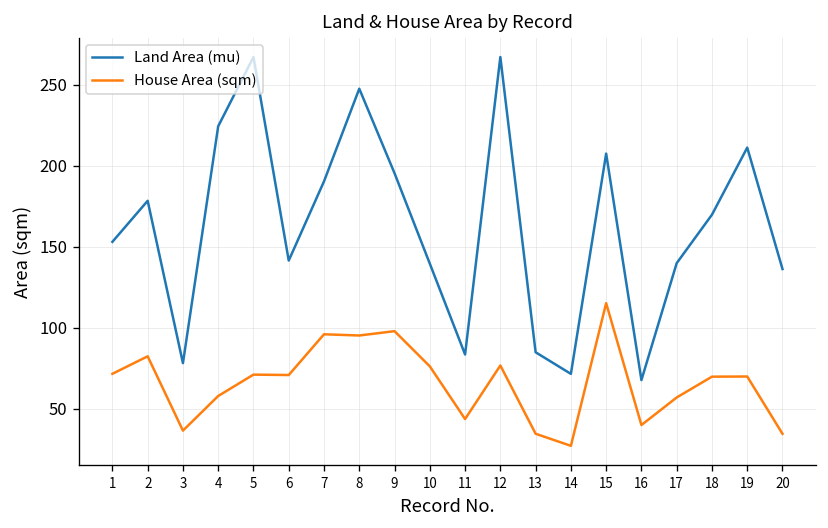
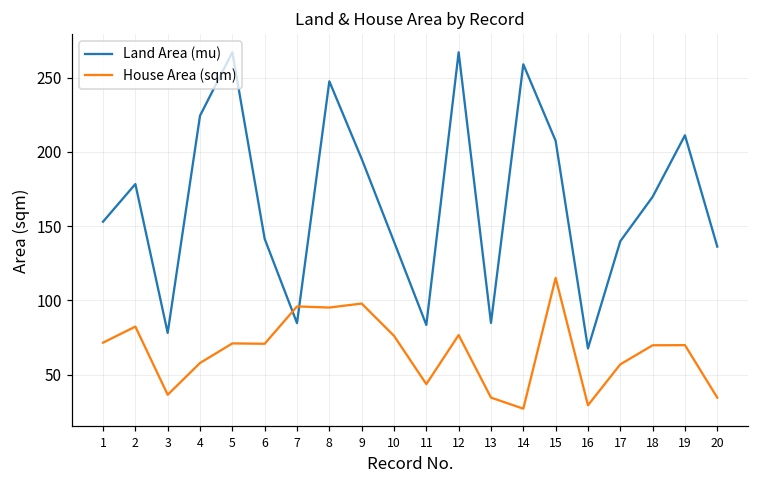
  {
    "Land Area (mu)": {
      "1": 153,
      "2": 178,
      "3": 78,
      "4": 224,
      "6": 141,
-     "7": 190,
+     "7": 85,
      "8": 247,
      "9": 195,
      "10": 139,
      "11": 83,
      "12": 267,
      "13": 85,
-     "14": 71,
+     "14": 259,
      "15": 207,
      "16": 68,
      "17": 140,
      "18": 170,
      "19": 211,
      "20": 136
    },
    "House Area (sqm)": {
      "1": 71,
      "2": 82,
      "3": 36,
      "4": 58,
      "5": 71,
      "6": 71,
      "7": 96,
      "8": 95,
      "9": 98,
      "10": 76,
      "11": 44,
      "12": 77,
      "13": 34,
      "14": 27,
      "15": 115,
-     "16": 40,
+     "16": 29,
      "17": 57,
      "18": 70,
      "19": 70,
      "20": 34
    }
  }
